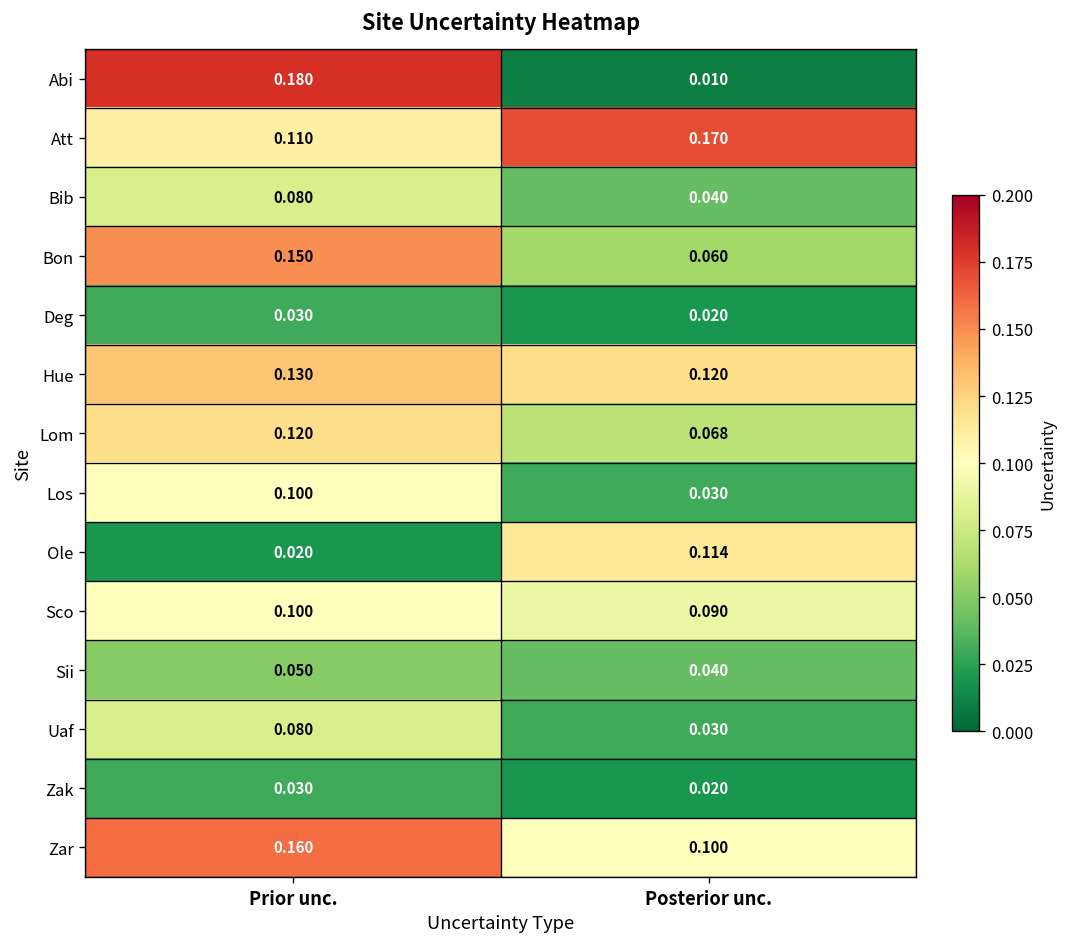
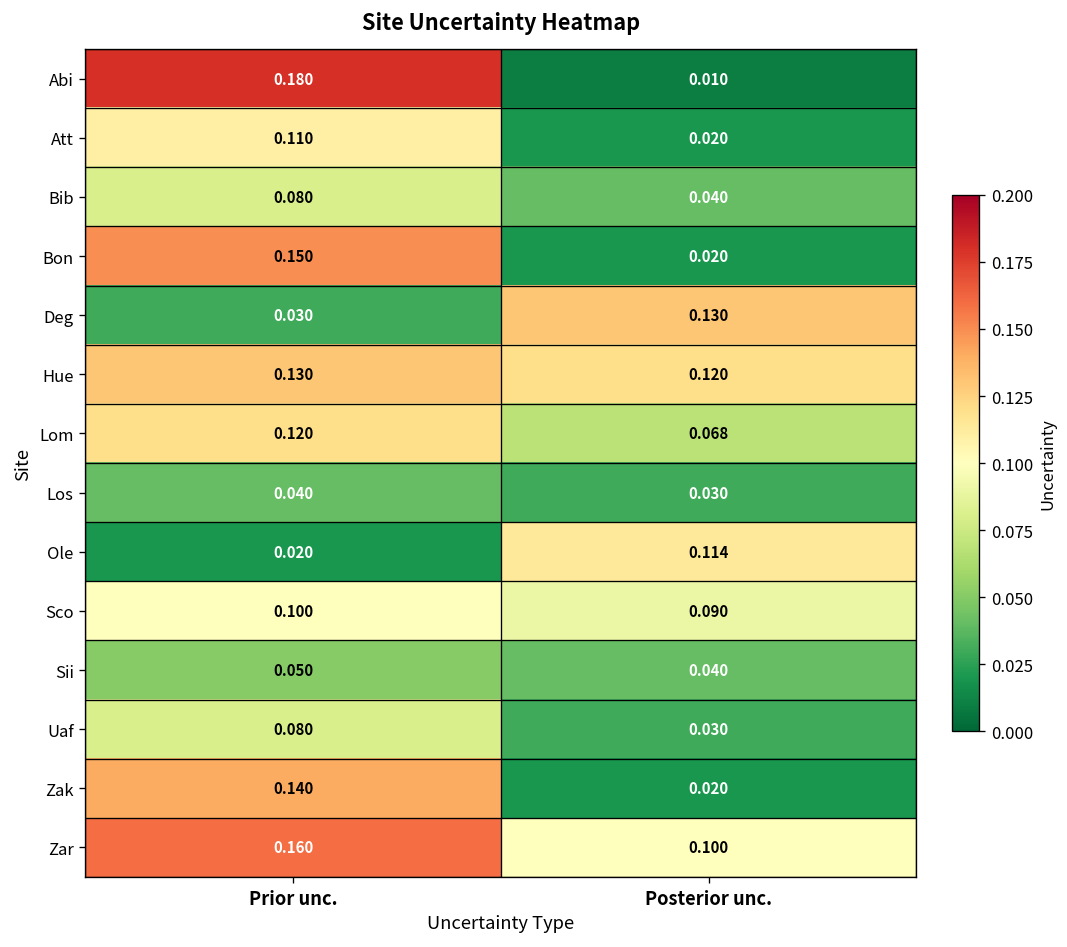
  {
    "Abi": {
      "Prior unc.": 0.180,
      "Posterior unc.": 0.010
    },
    "Att": {
      "Prior unc.": 0.110,
-     "Posterior unc.": 0.170
+     "Posterior unc.": 0.020
    },
    "Bib": {
      "Prior unc.": 0.080,
      "Posterior unc.": 0.040
    },
    "Bon": {
      "Prior unc.": 0.150,
-     "Posterior unc.": 0.060
+     "Posterior unc.": 0.020
    },
    "Deg": {
      "Prior unc.": 0.030,
-     "Posterior unc.": 0.020
+     "Posterior unc.": 0.130
    },
    "Hue": {
      "Prior unc.": 0.130,
      "Posterior unc.": 0.120
    },
    "Lom": {
      "Prior unc.": 0.120,
      "Posterior unc.": 0.068
    },
    "Los": {
-     "Prior unc.": 0.100,
+     "Prior unc.": 0.040,
      "Posterior unc.": 0.030
    },
    "Ole": {
      "Prior unc.": 0.020,
      "Posterior unc.": 0.114
    },
    "Sco": {
      "Prior unc.": 0.100,
      "Posterior unc.": 0.090
    },
    "Sii": {
      "Prior unc.": 0.050,
      "Posterior unc.": 0.040
    },
    "Uaf": {
      "Prior unc.": 0.080,
      "Posterior unc.": 0.030
    },
    "Zak": {
-     "Prior unc.": 0.030,
+     "Prior unc.": 0.140,
      "Posterior unc.": 0.020
    },
    "Zar": {
      "Prior unc.": 0.160,
      "Posterior unc.": 0.100
    }
  }
